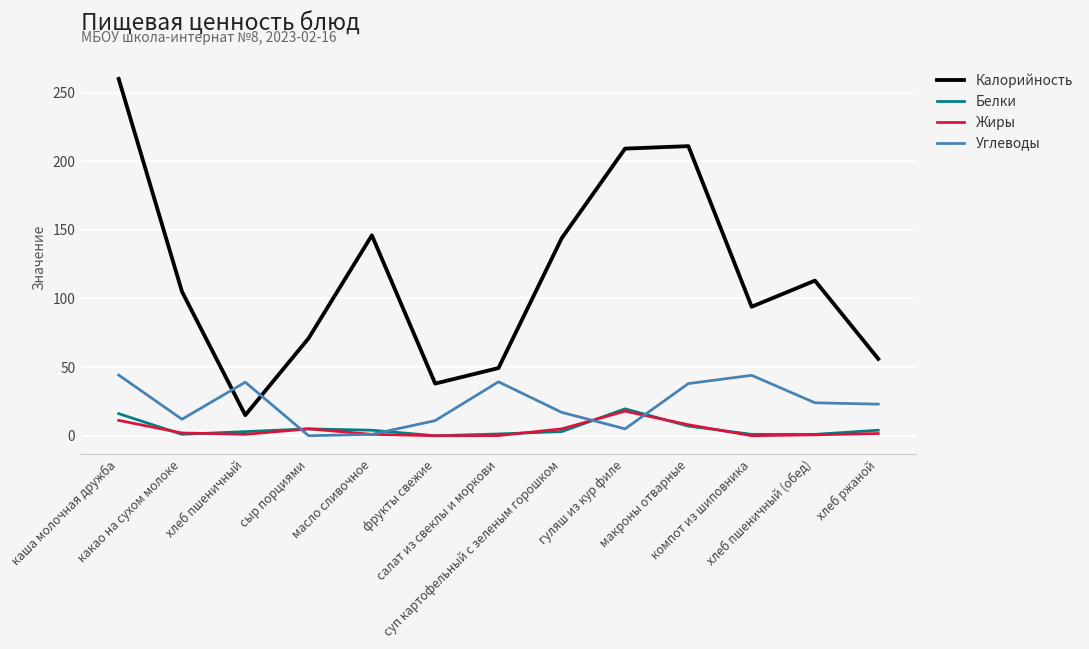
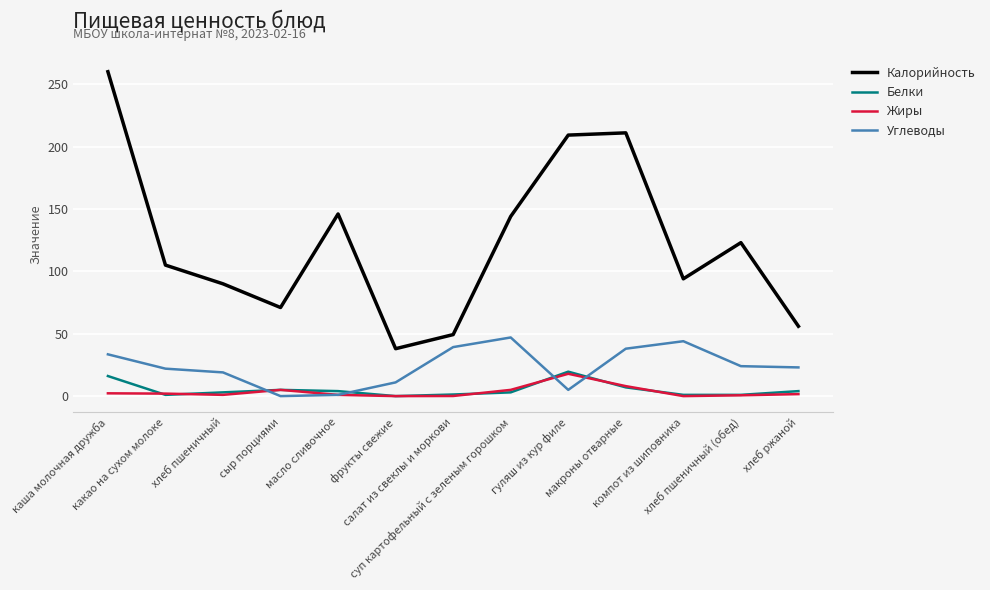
  {
    "Калорийность": {
      "каша молочная дружба": 260,
      "какао на сухом молоке": 105,
-     "хлеб пшеничный": 15,
+     "хлеб пшеничный": 90,
      "сыр порциями": 71,
      "масло сливочное": 146,
      "фрукты свежие": 38,
      "салат из свеклы и моркови": 49,
      "суп картофельный с зеленым горошком": 144,
      "гуляш из кур филе": 209,
      "макроны отварные": 211,
      "компот из шиповника": 94,
-     "хлеб пшеничный (обед)": 113,
+     "хлеб пшеничный (обед)": 123,
      "хлеб ржаной": 56
    },
    "Белки": {
      "каша молочная дружба": 16,
      "масло сливочное": 4,
      "хлеб ржаной": 4
    },
    "Жиры": {
-     "каша молочная дружба": 11,
+     "каша молочная дружба": 2,
      "хлеб ржаной": 2
    },
    "Углеводы": {
-     "каша молочная дружба": 44,
-     "какао на сухом молоке": 12,
-     "хлеб пшеничный": 39,
+     "каша молочная дружба": 33,
+     "какао на сухом молоке": 22,
+     "хлеб пшеничный": 19,
      "сыр порциями": 0,
      "фрукты свежие": 11,
      "салат из свеклы и моркови": 39,
-     "суп картофельный с зеленым горошком": 17,
+     "суп картофельный с зеленым горошком": 47,
      "гуляш из кур филе": 5,
      "макроны отварные": 38,
      "компот из шиповника": 44,
      "хлеб пшеничный (обед)": 24,
      "хлеб ржаной": 23
    }
  }
